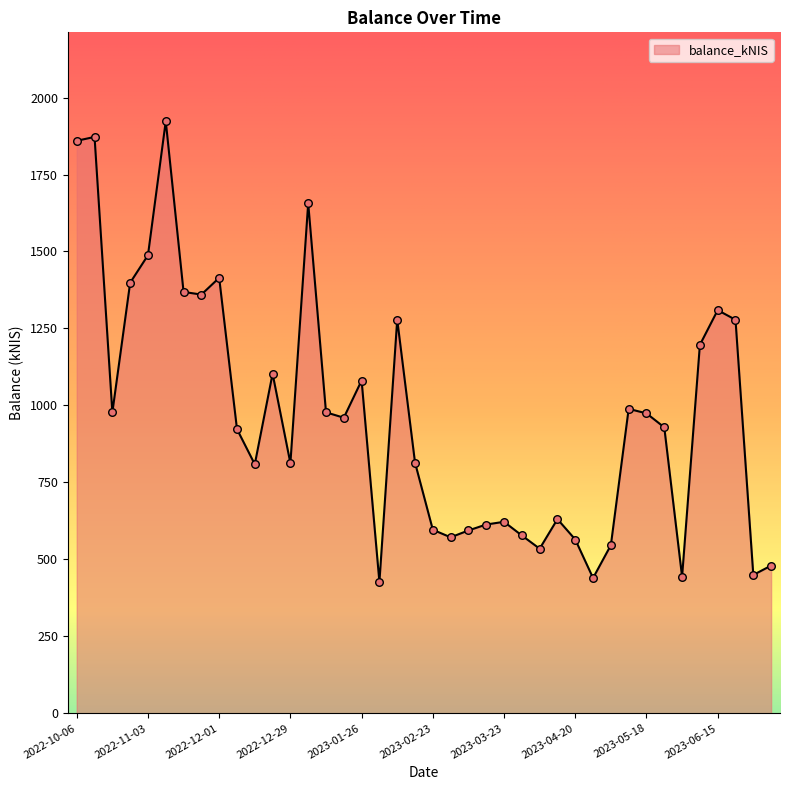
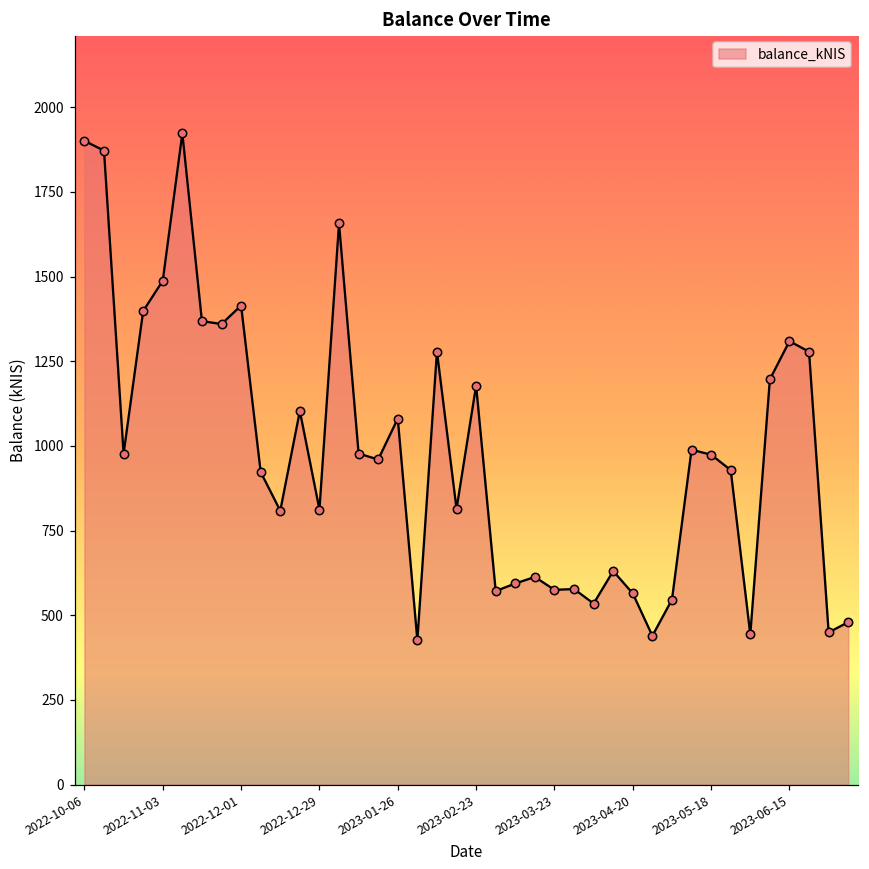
  {
-   "2022-10-06": 1860,
+   "2022-10-06": 1900,
    "2022-11-03": 1490,
    "2022-12-01": 1410,
    "2022-12-29": 810,
    "2023-01-26": 1080,
-   "2023-02-23": 600,
-   "2023-03-23": 620,
+   "2023-02-23": 1180,
+   "2023-03-23": 580,
    "2023-04-20": 560,
    "2023-05-18": 970,
    "2023-06-15": 1310
  }
